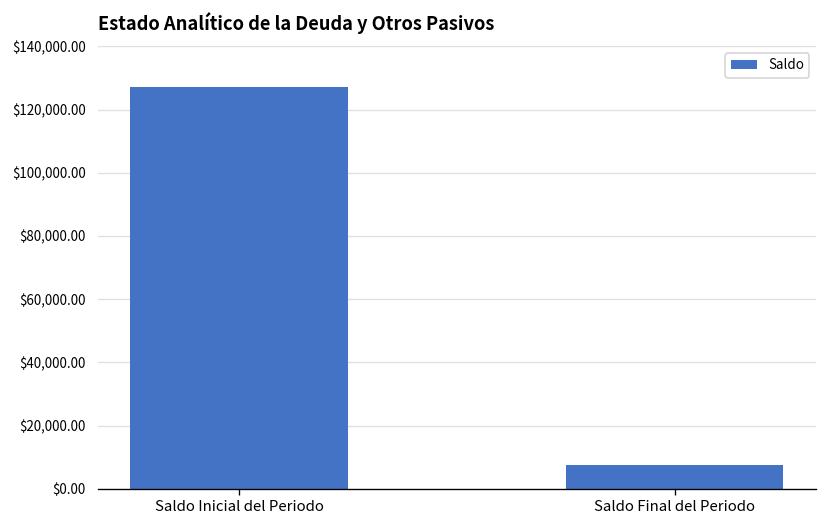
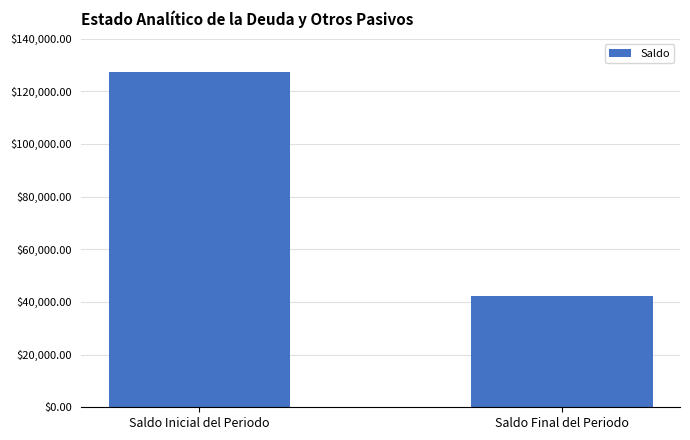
  {
    "Saldo Inicial del Periodo": "$127,000",
-   "Saldo Final del Periodo": "$8,000"
+   "Saldo Final del Periodo": "$42,000"
  }
